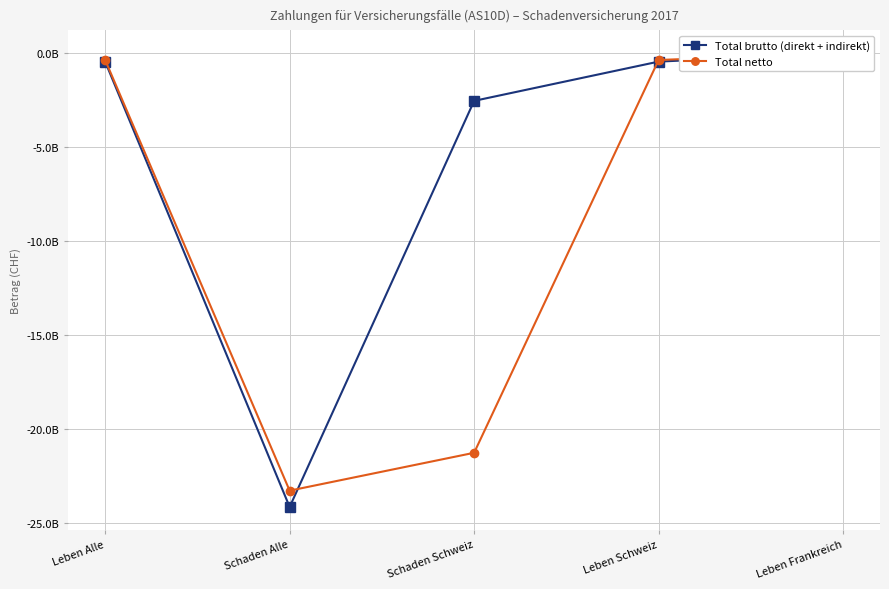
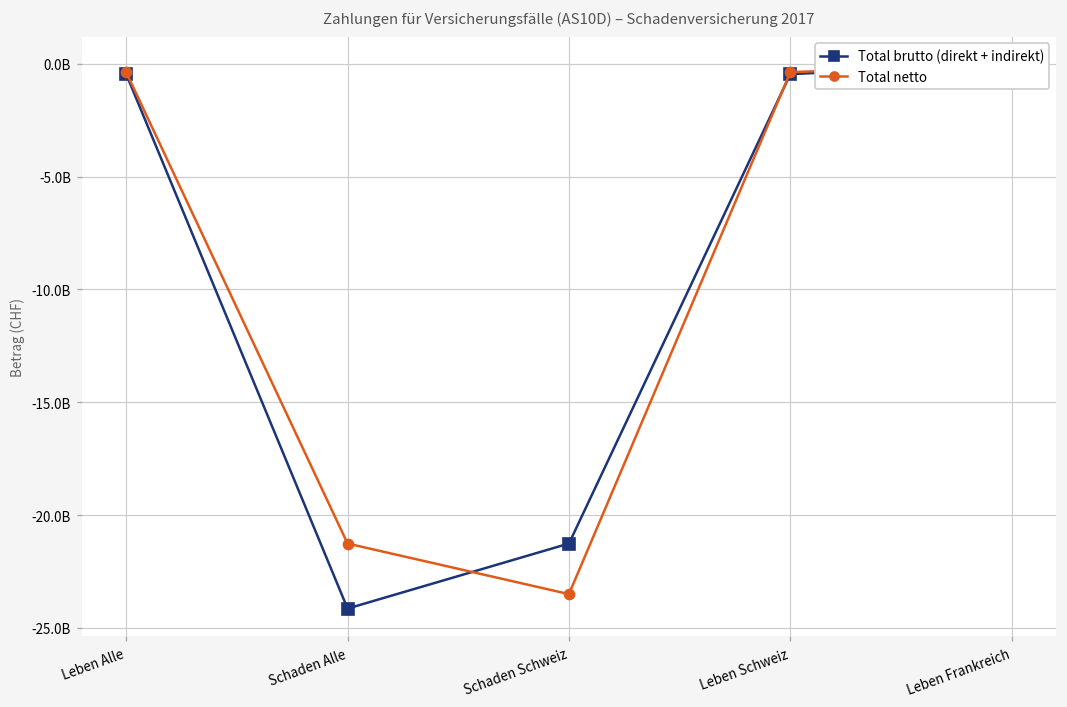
  {
    "Total brutto (direkt + indirekt)": {
      "Schaden Alle": -24100000000,
-     "Schaden Schweiz": -2500000000
+     "Schaden Schweiz": -21300000000
    },
    "Total netto": {
-     "Schaden Alle": -23300000000,
-     "Schaden Schweiz": -21300000000
+     "Schaden Alle": -21300000000,
+     "Schaden Schweiz": -23500000000
    }
  }
